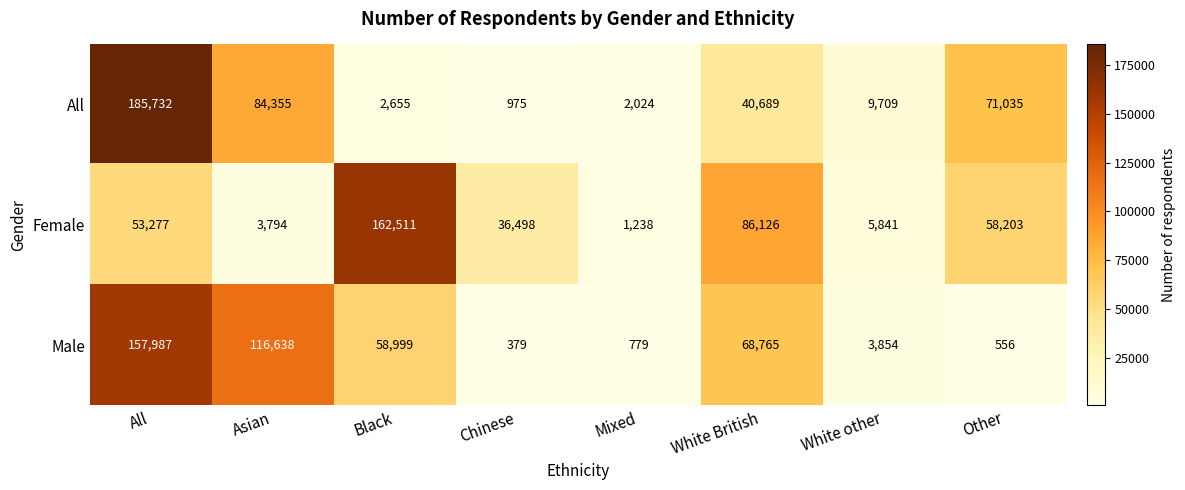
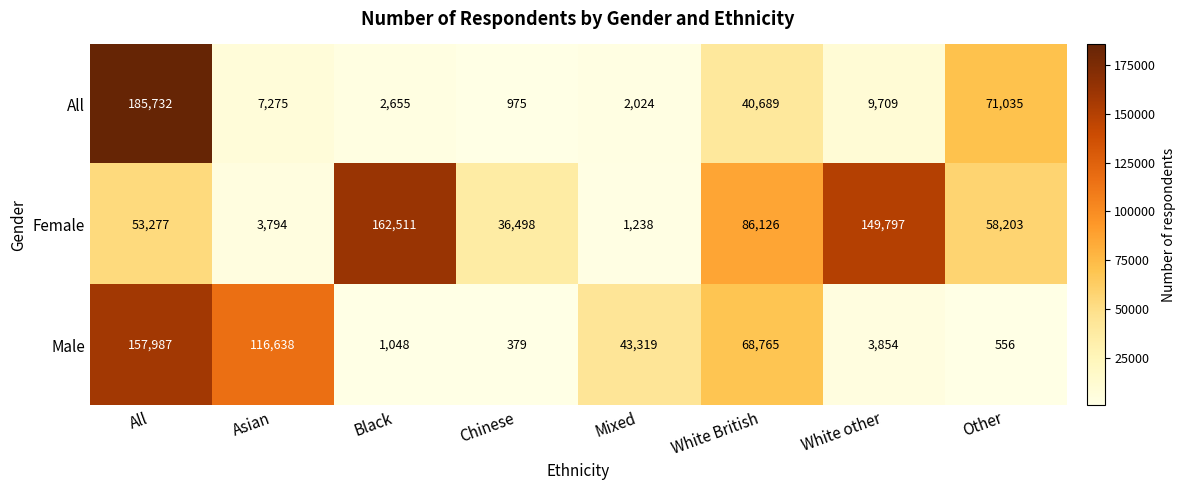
  {
    "All": {
      "All": "185,732",
-     "Asian": "84,355",
+     "Asian": "7,275",
      "Black": "2,655",
      "Chinese": "975",
      "Mixed": "2,024",
      "White British": "40,689",
      "White other": "9,709",
      "Other": "71,035"
    },
    "Female": {
      "All": "53,277",
      "Asian": "3,794",
      "Black": "162,511",
      "Chinese": "36,498",
      "Mixed": "1,238",
      "White British": "86,126",
-     "White other": "5,841",
+     "White other": "149,797",
      "Other": "58,203"
    },
    "Male": {
      "All": "157,987",
      "Asian": "116,638",
-     "Black": "58,999",
+     "Black": "1,048",
      "Chinese": "379",
-     "Mixed": "779",
+     "Mixed": "43,319",
      "White British": "68,765",
      "White other": "3,854",
      "Other": "556"
    }
  }
